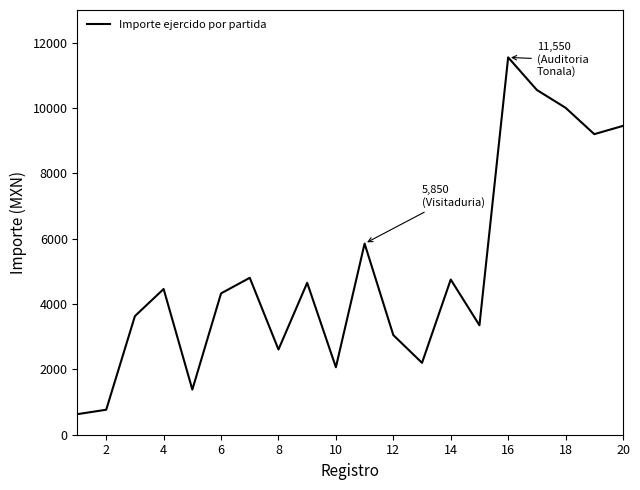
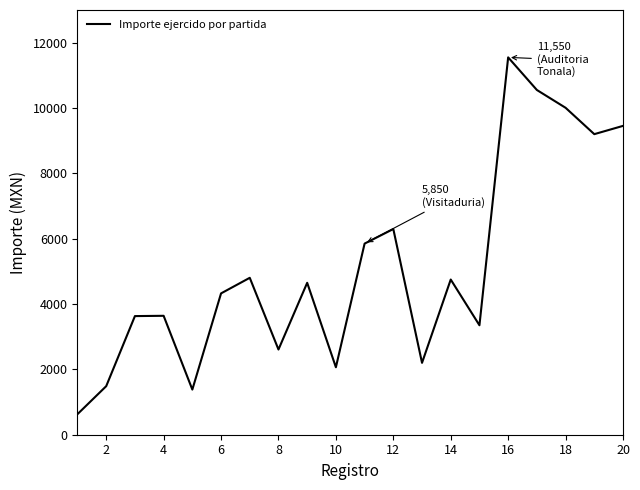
  {
-   "2": 800,
-   "4": 4500,
+   "2": 1500,
+   "4": 3600,
    "6": 4300,
    "8": 2600,
    "10": 2100,
-   "12": 3100,
+   "12": 6300,
    "14": 4800,
    "18": 10000,
    "20": 9500
  }
